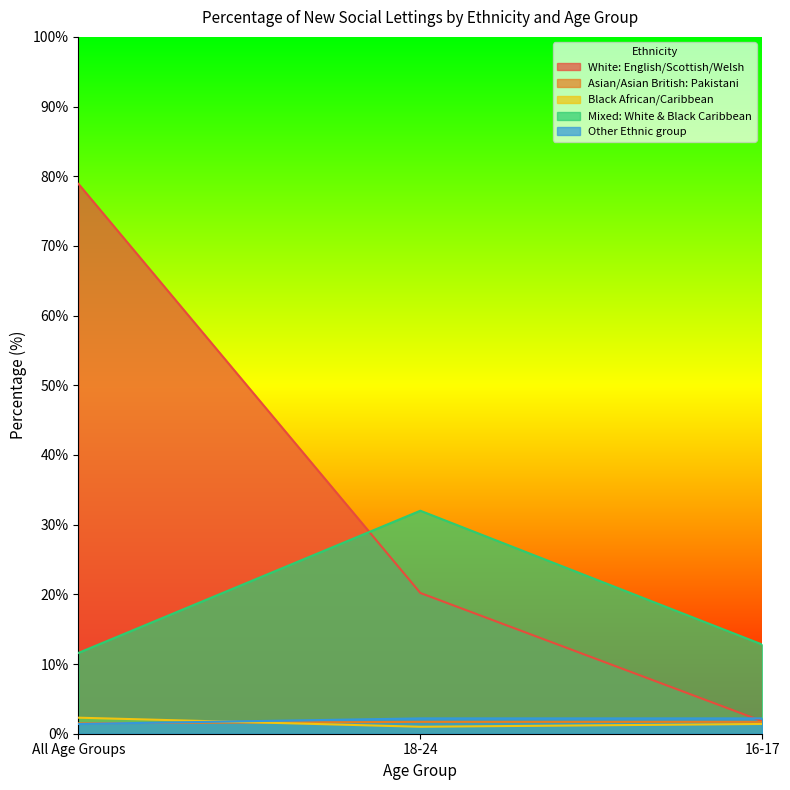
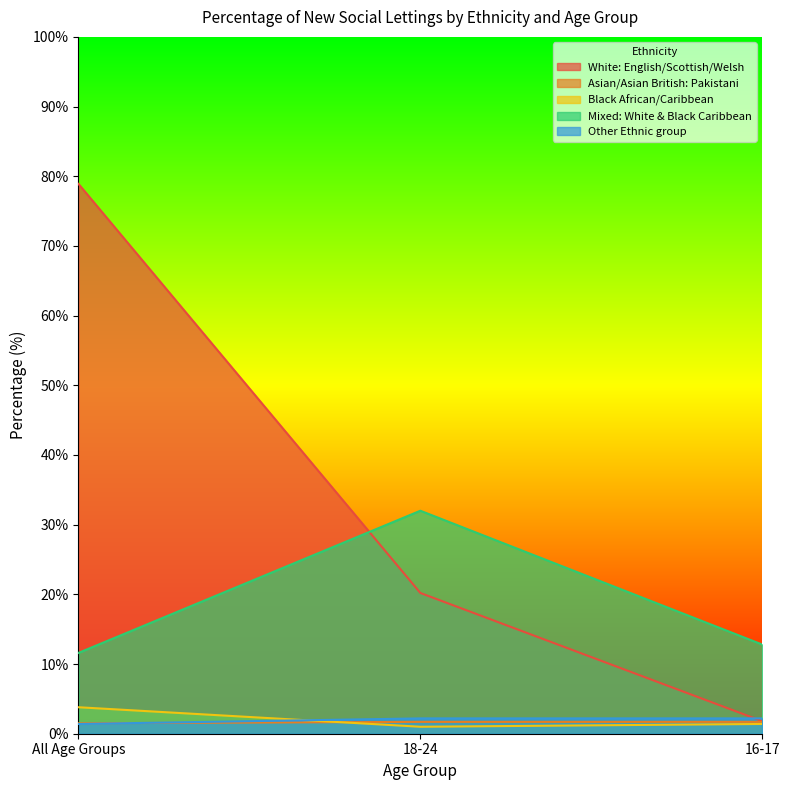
  {
    "Black African/Caribbean": {
-     "All Age Groups": "2%",
+     "All Age Groups": "4%",
      "18-24": "1%"
    },
    "Mixed: White & Black Caribbean": {
      "All Age Groups": "12%",
      "18-24": "32%",
      "16-17": "13%"
    },
    "Other Ethnic group": {
      "18-24": "2%",
      "16-17": "2%"
    }
  }
